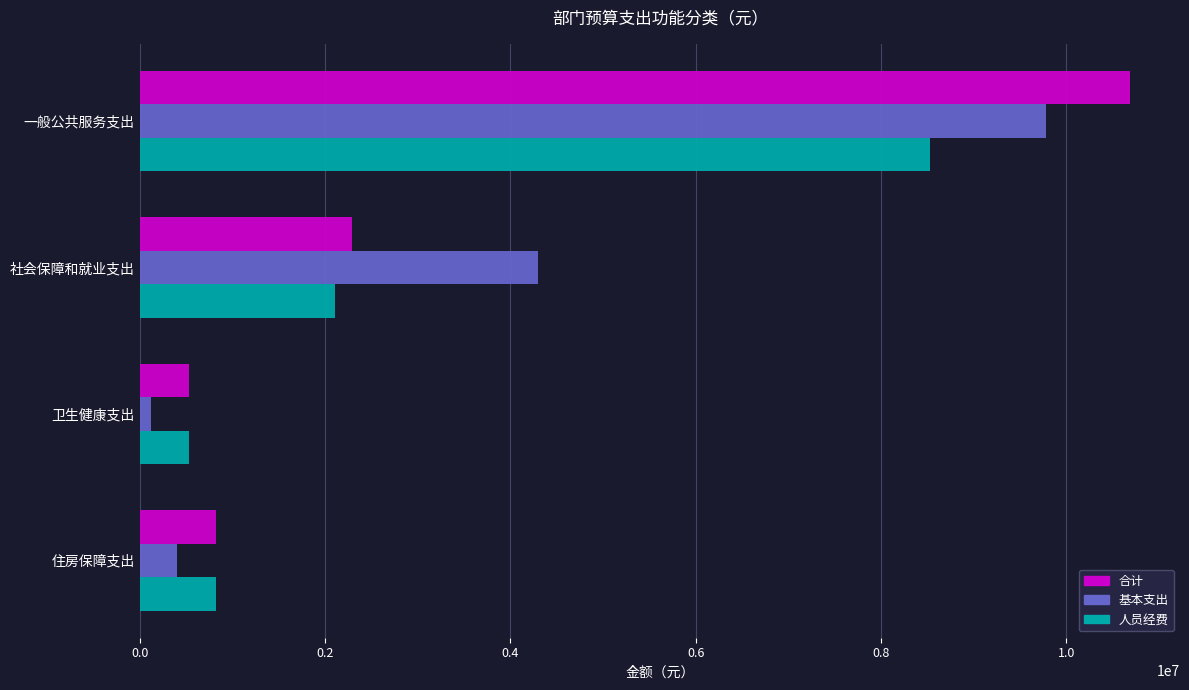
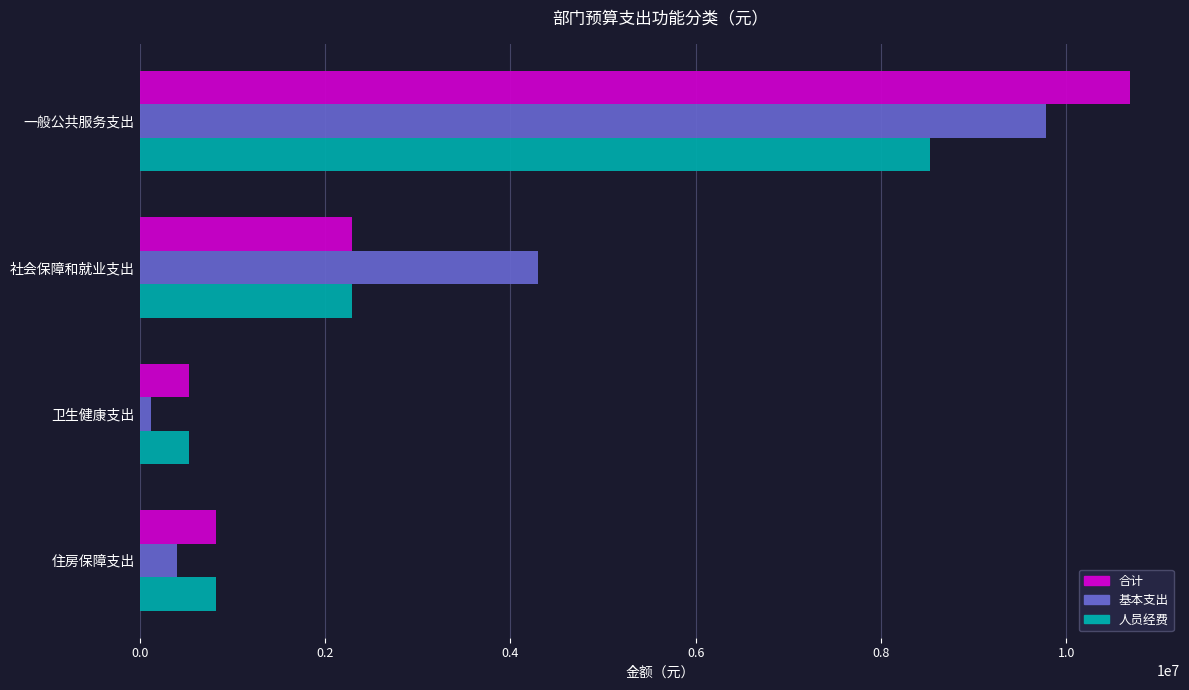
  {
    "合计": {
      "一般公共服务支出": 10700000,
      "社会保障和就业支出": 2300000,
      "卫生健康支出": 500000,
      "住房保障支出": 800000
    },
    "基本支出": {
      "一般公共服务支出": 9800000,
      "社会保障和就业支出": 4300000,
      "卫生健康支出": 100000,
      "住房保障支出": 400000
    },
    "人员经费": {
      "一般公共服务支出": 8500000,
-     "社会保障和就业支出": 2100000,
+     "社会保障和就业支出": 2300000,
      "卫生健康支出": 500000,
      "住房保障支出": 800000
    }
  }
